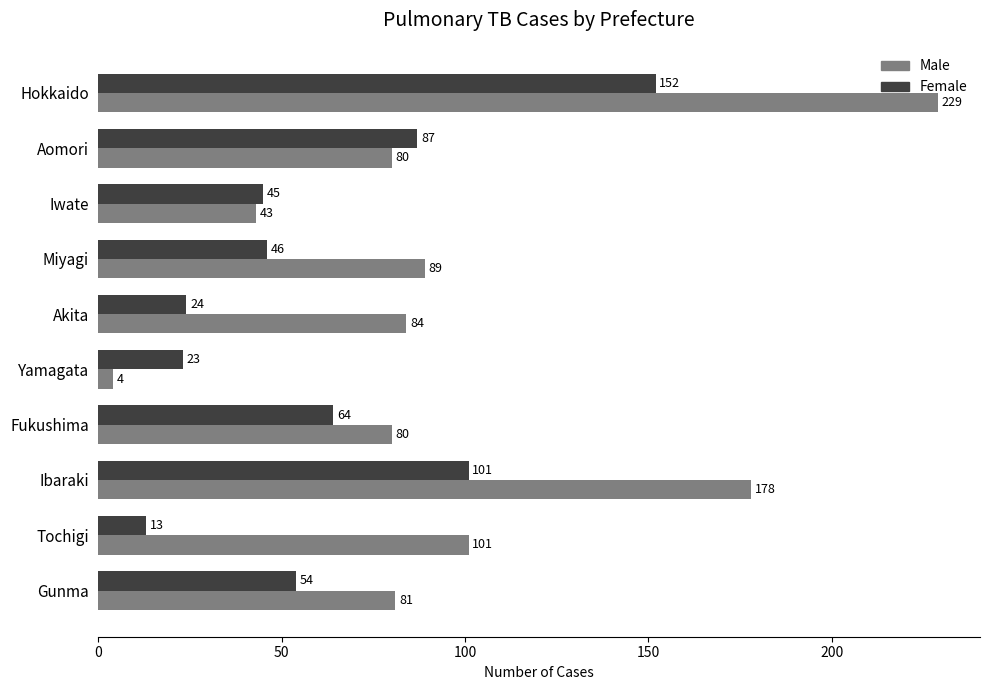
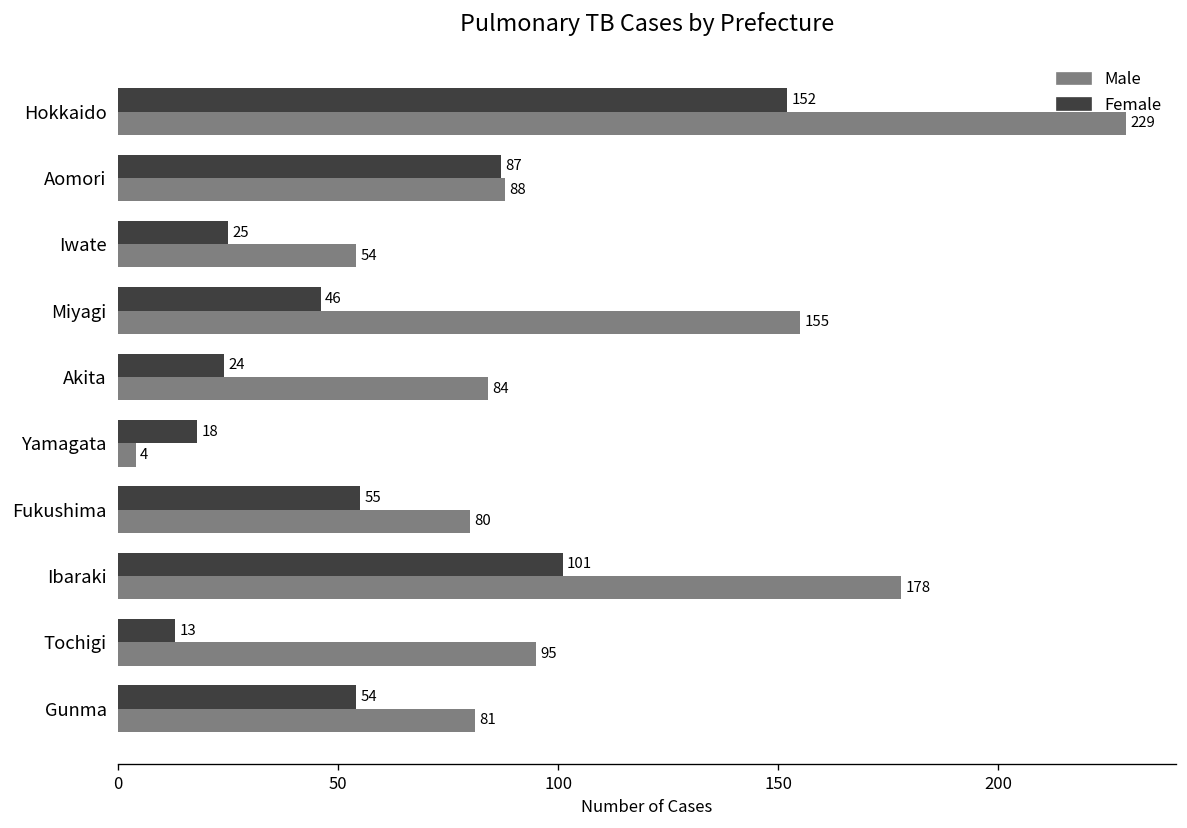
  {
    "Male": {
      "Hokkaido": 229,
-     "Aomori": 80,
-     "Iwate": 43,
-     "Miyagi": 89,
+     "Aomori": 88,
+     "Iwate": 54,
+     "Miyagi": 155,
      "Akita": 84,
      "Yamagata": 4,
      "Fukushima": 80,
      "Ibaraki": 178,
-     "Tochigi": 101,
+     "Tochigi": 95,
      "Gunma": 81
    },
    "Female": {
      "Hokkaido": 152,
      "Aomori": 87,
-     "Iwate": 45,
+     "Iwate": 25,
      "Miyagi": 46,
      "Akita": 24,
-     "Yamagata": 23,
-     "Fukushima": 64,
+     "Yamagata": 18,
+     "Fukushima": 55,
      "Ibaraki": 101,
      "Tochigi": 13,
      "Gunma": 54
    }
  }
